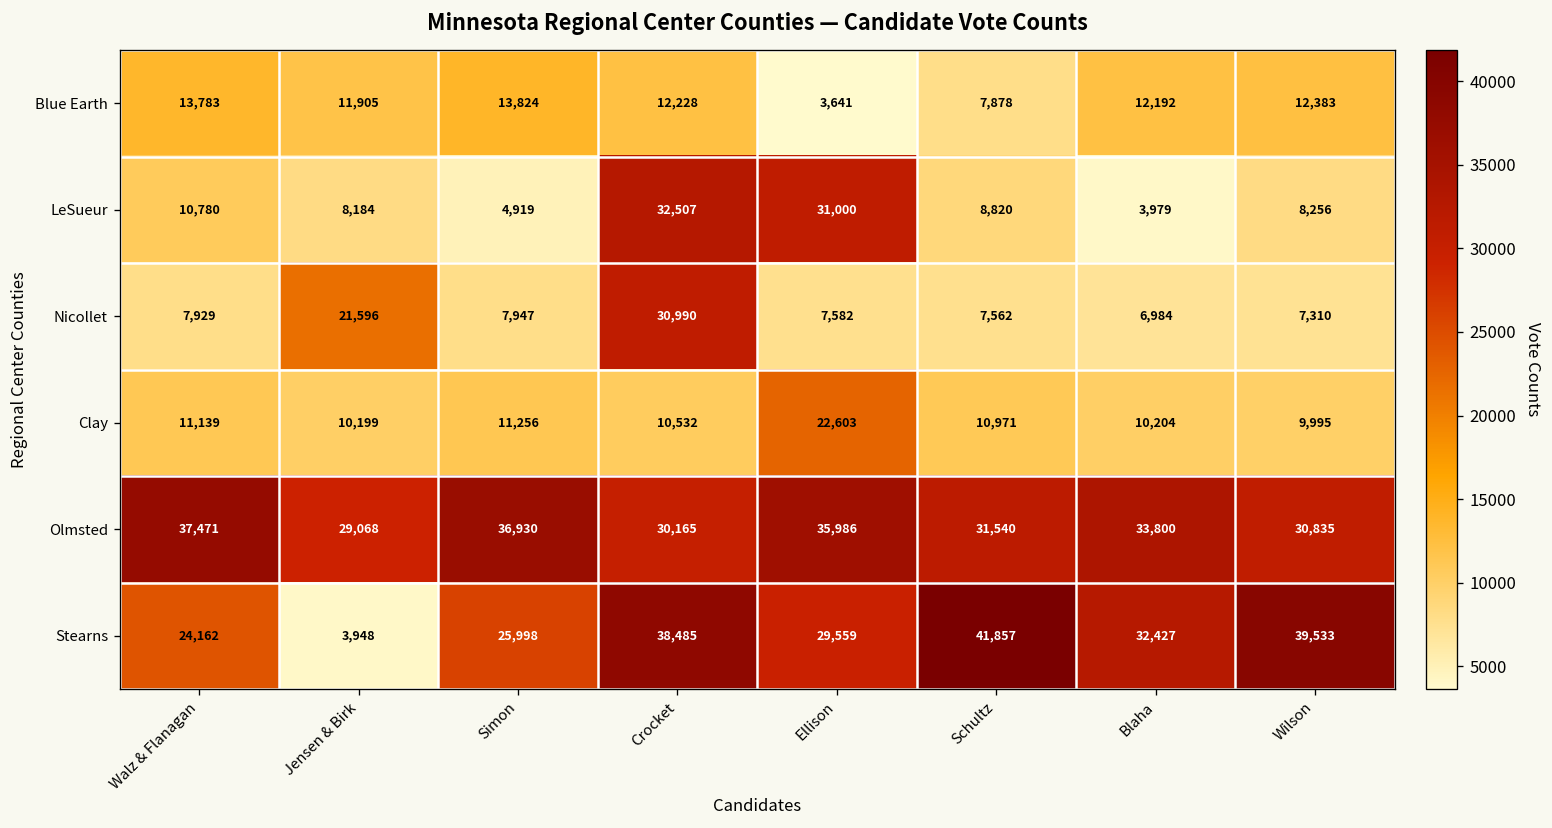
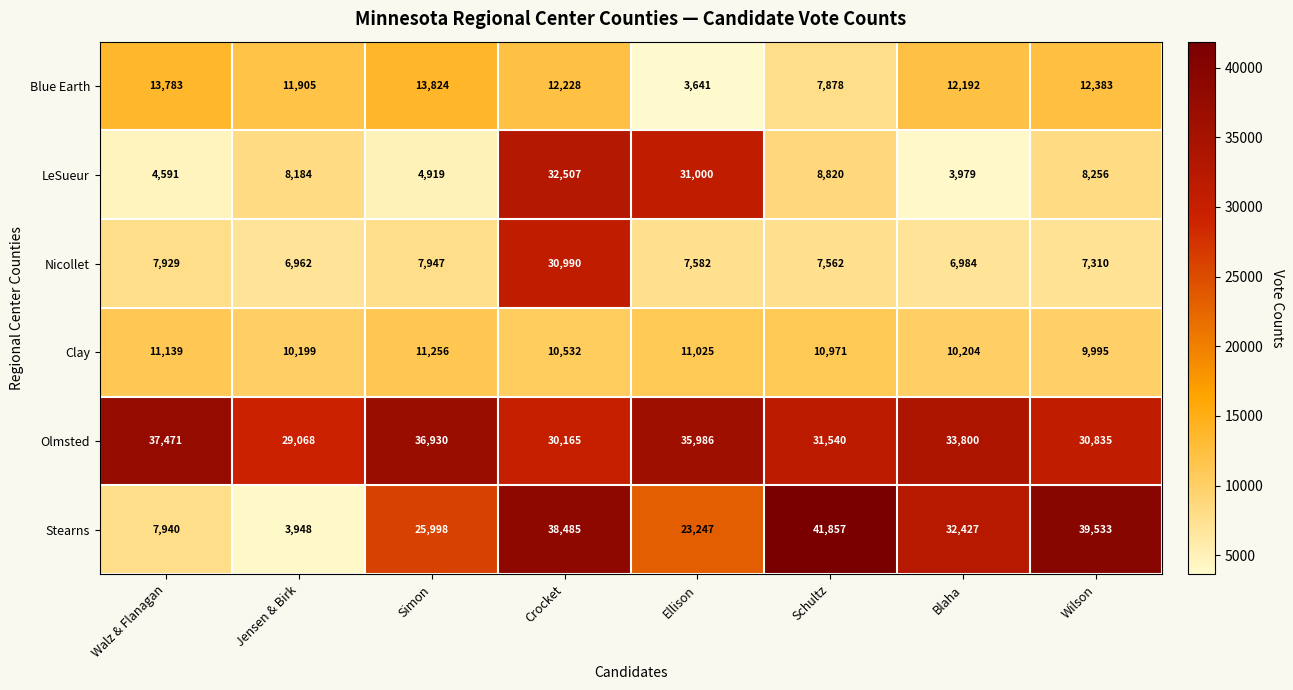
  {
    "Blue Earth": {
      "Walz & Flanagan": "13,783",
      "Jensen & Birk": "11,905",
      "Simon": "13,824",
      "Crocket": "12,228",
      "Ellison": "3,641",
      "Schultz": "7,878",
      "Blaha": "12,192",
      "Wilson": "12,383"
    },
    "LeSueur": {
-     "Walz & Flanagan": "10,780",
+     "Walz & Flanagan": "4,591",
      "Jensen & Birk": "8,184",
      "Simon": "4,919",
      "Crocket": "32,507",
      "Ellison": "31,000",
      "Schultz": "8,820",
      "Blaha": "3,979",
      "Wilson": "8,256"
    },
    "Nicollet": {
      "Walz & Flanagan": "7,929",
-     "Jensen & Birk": "21,596",
+     "Jensen & Birk": "6,962",
      "Simon": "7,947",
      "Crocket": "30,990",
      "Ellison": "7,582",
      "Schultz": "7,562",
      "Blaha": "6,984",
      "Wilson": "7,310"
    },
    "Clay": {
      "Walz & Flanagan": "11,139",
      "Jensen & Birk": "10,199",
      "Simon": "11,256",
      "Crocket": "10,532",
-     "Ellison": "22,603",
+     "Ellison": "11,025",
      "Schultz": "10,971",
      "Blaha": "10,204",
      "Wilson": "9,995"
    },
    "Olmsted": {
      "Walz & Flanagan": "37,471",
      "Jensen & Birk": "29,068",
      "Simon": "36,930",
      "Crocket": "30,165",
      "Ellison": "35,986",
      "Schultz": "31,540",
      "Blaha": "33,800",
      "Wilson": "30,835"
    },
    "Stearns": {
-     "Walz & Flanagan": "24,162",
+     "Walz & Flanagan": "7,940",
      "Jensen & Birk": "3,948",
      "Simon": "25,998",
      "Crocket": "38,485",
-     "Ellison": "29,559",
+     "Ellison": "23,247",
      "Schultz": "41,857",
      "Blaha": "32,427",
      "Wilson": "39,533"
    }
  }
